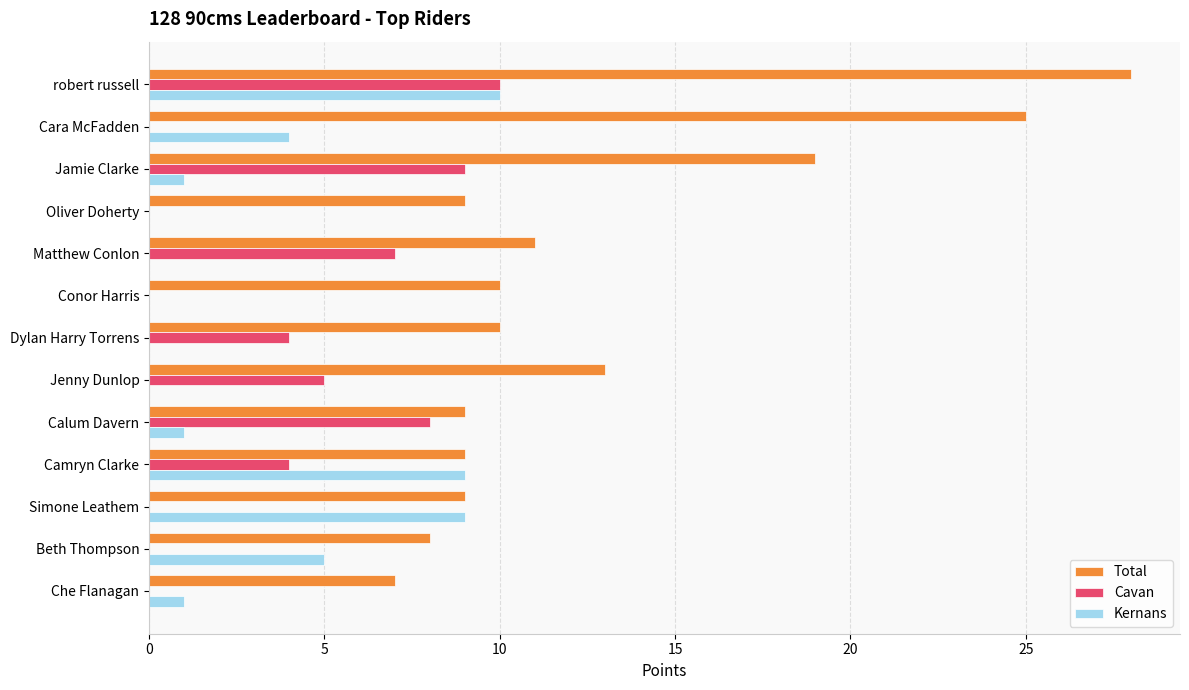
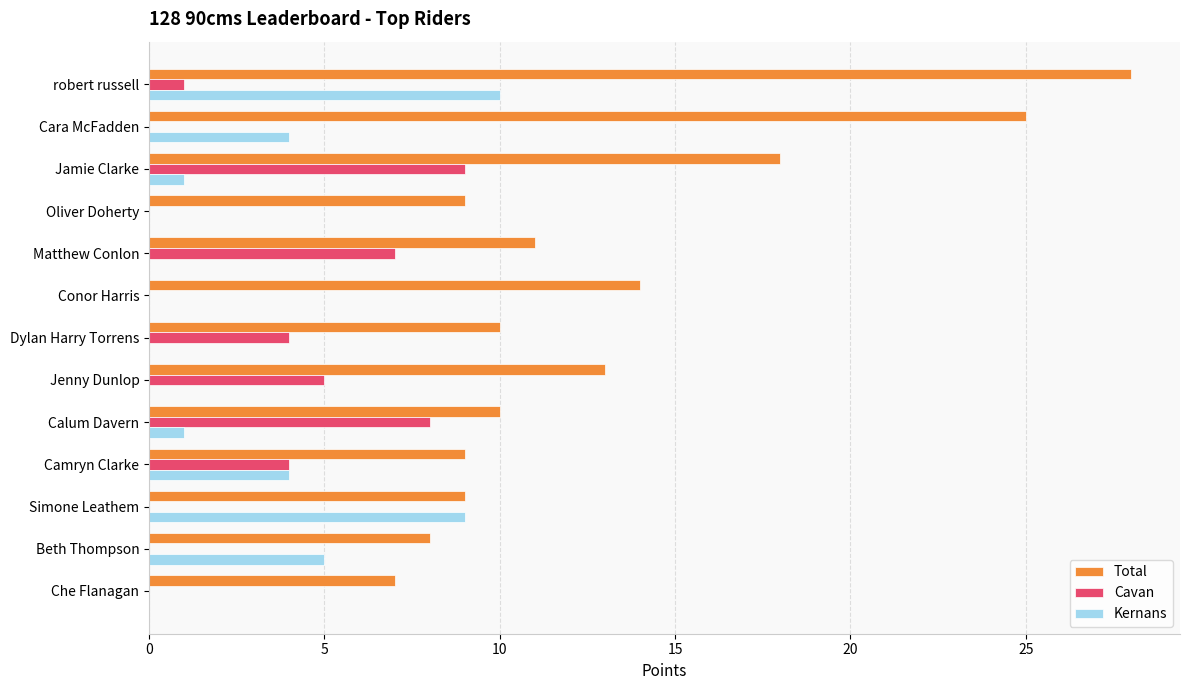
  {
    "Total": {
      "robert russell": 28,
      "Cara McFadden": 25,
-     "Jamie Clarke": 19,
+     "Jamie Clarke": 18,
      "Oliver Doherty": 9,
      "Matthew Conlon": 11,
-     "Conor Harris": 10,
+     "Conor Harris": 14,
      "Dylan Harry Torrens": 10,
      "Jenny Dunlop": 13,
-     "Calum Davern": 9,
+     "Calum Davern": 10,
      "Camryn Clarke": 9,
      "Simone Leathem": 9,
      "Beth Thompson": 8,
      "Che Flanagan": 7
    },
    "Cavan": {
-     "robert russell": 10,
+     "robert russell": 1,
      "Cara McFadden": 0,
      "Jamie Clarke": 9,
      "Oliver Doherty": 0,
      "Matthew Conlon": 7,
      "Conor Harris": 0,
      "Dylan Harry Torrens": 4,
      "Jenny Dunlop": 5,
      "Calum Davern": 8,
      "Camryn Clarke": 4,
      "Simone Leathem": 0,
      "Beth Thompson": 0,
      "Che Flanagan": 0
    },
    "Kernans": {
      "robert russell": 10,
      "Cara McFadden": 4,
      "Jamie Clarke": 1,
      "Oliver Doherty": 0,
      "Matthew Conlon": 0,
      "Conor Harris": 0,
      "Dylan Harry Torrens": 0,
      "Jenny Dunlop": 0,
      "Calum Davern": 1,
-     "Camryn Clarke": 9,
+     "Camryn Clarke": 4,
      "Simone Leathem": 9,
      "Beth Thompson": 5,
-     "Che Flanagan": 1
+     "Che Flanagan": 0
    }
  }
